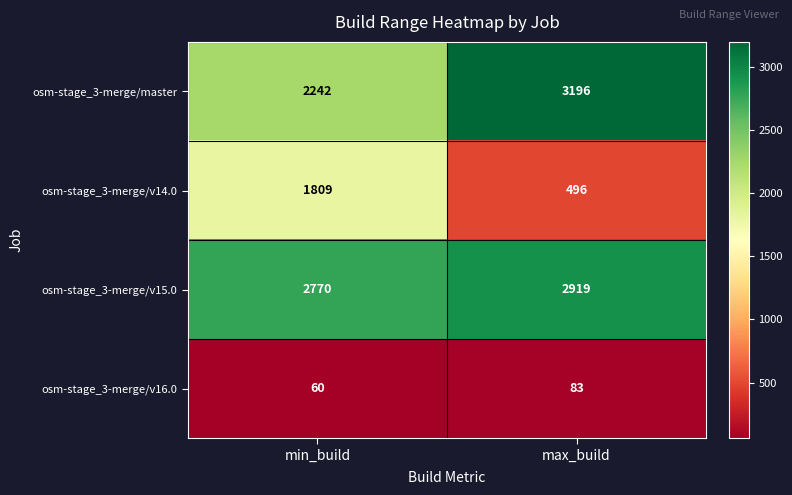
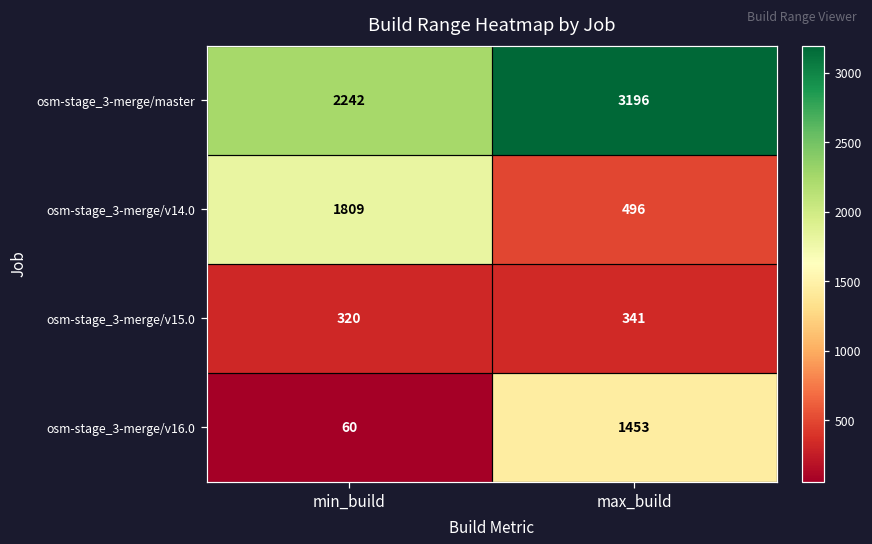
  {
    "osm-stage_3-merge/master": {
      "min_build": 2242,
      "max_build": 3196
    },
    "osm-stage_3-merge/v14.0": {
      "min_build": 1809,
      "max_build": 496
    },
    "osm-stage_3-merge/v15.0": {
-     "min_build": 2770,
-     "max_build": 2919
+     "min_build": 320,
+     "max_build": 341
    },
    "osm-stage_3-merge/v16.0": {
      "min_build": 60,
-     "max_build": 83
+     "max_build": 1453
    }
  }
